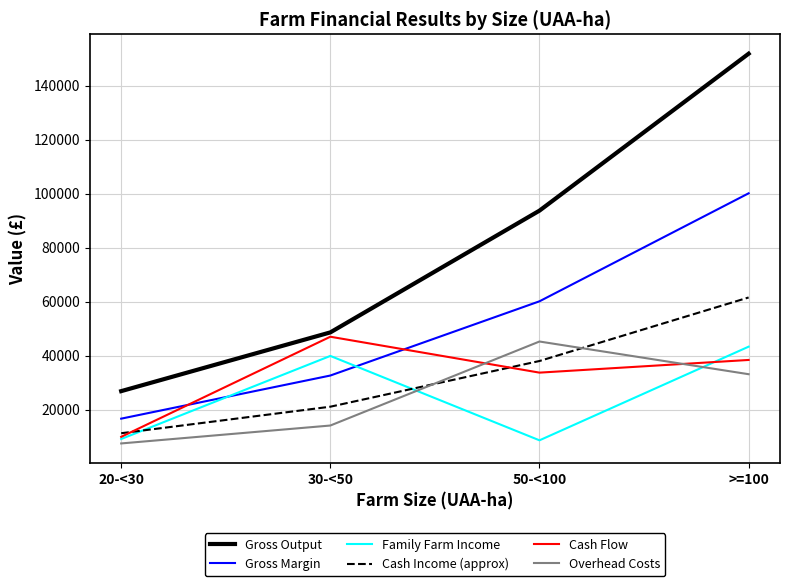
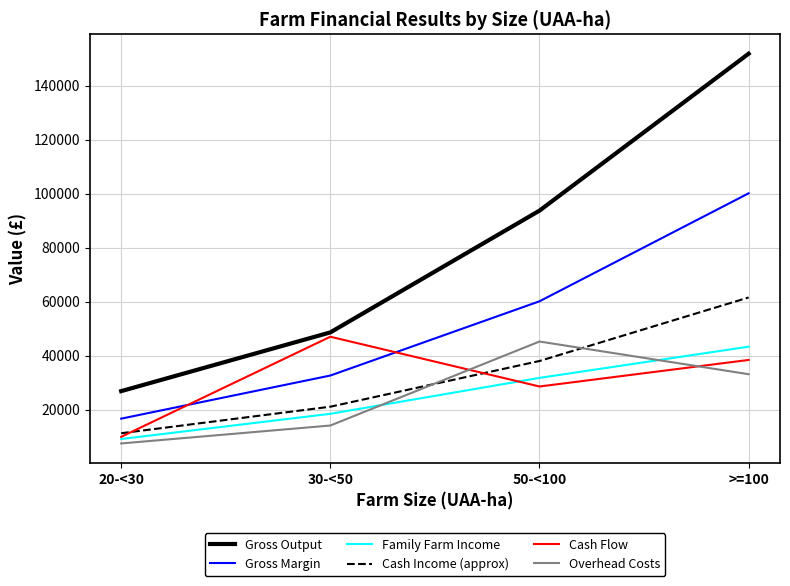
  {
    "Gross Margin": {
      "20-<30": 17000,
      "30-<50": 33000,
      "50-<100": 60000,
      ">=100": 100000
    },
    "Family Farm Income": {
-     "30-<50": 40000,
-     "50-<100": 9000,
+     "30-<50": 19000,
+     "50-<100": 32000,
      ">=100": 43000
    },
    "Cash Flow": {
      "30-<50": 47000,
-     "50-<100": 34000,
+     "50-<100": 29000,
      ">=100": 38000
    },
    "Overhead Costs": {
      "20-<30": 8000,
      "30-<50": 14000,
      "50-<100": 45000,
      ">=100": 33000
    }
  }
